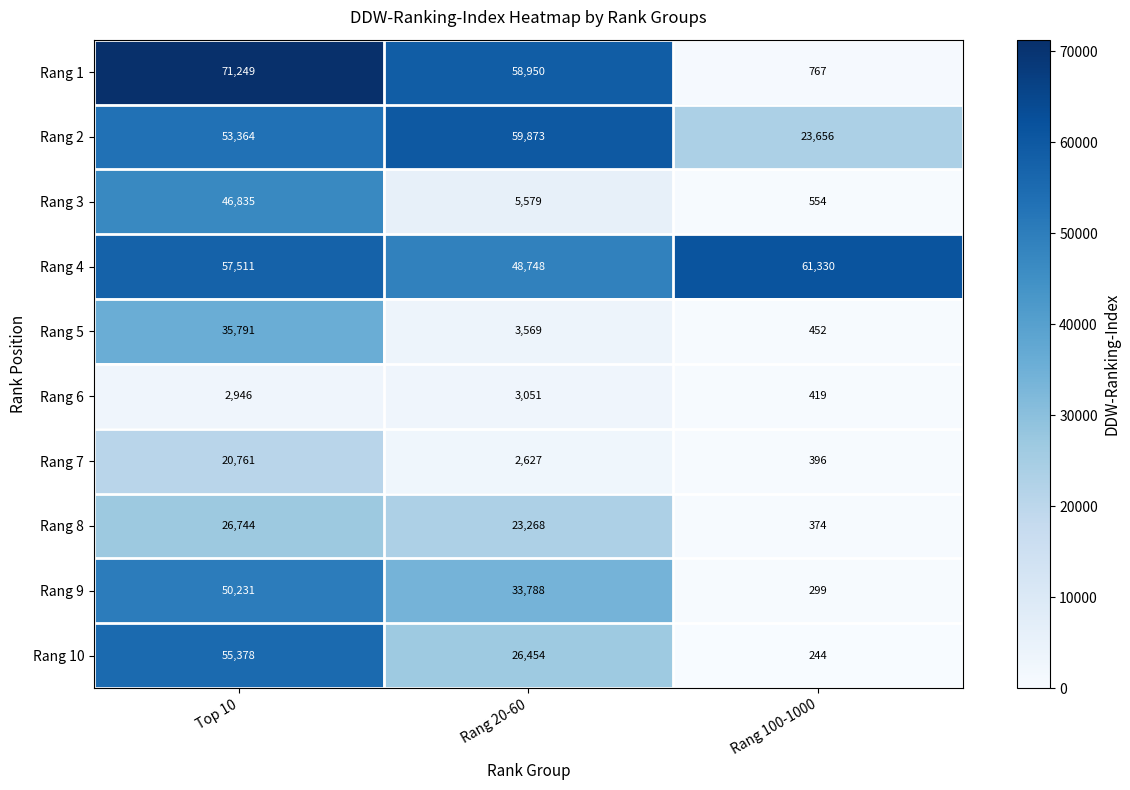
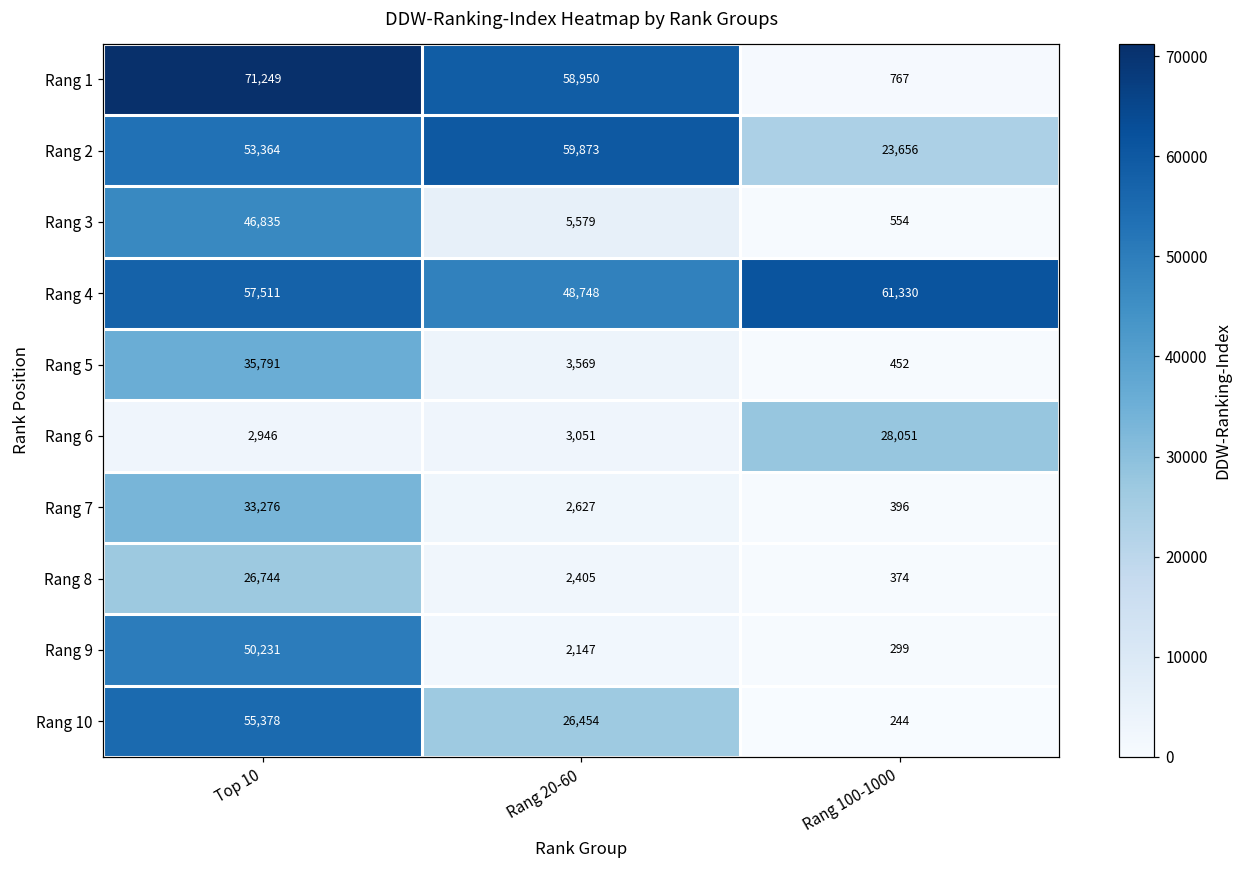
  {
    "Rang 1": {
      "Top 10": "71,249",
      "Rang 20-60": "58,950",
      "Rang 100-1000": "767"
    },
    "Rang 2": {
      "Top 10": "53,364",
      "Rang 20-60": "59,873",
      "Rang 100-1000": "23,656"
    },
    "Rang 3": {
      "Top 10": "46,835",
      "Rang 20-60": "5,579",
      "Rang 100-1000": "554"
    },
    "Rang 4": {
      "Top 10": "57,511",
      "Rang 20-60": "48,748",
      "Rang 100-1000": "61,330"
    },
    "Rang 5": {
      "Top 10": "35,791",
      "Rang 20-60": "3,569",
      "Rang 100-1000": "452"
    },
    "Rang 6": {
      "Top 10": "2,946",
      "Rang 20-60": "3,051",
-     "Rang 100-1000": "419"
+     "Rang 100-1000": "28,051"
    },
    "Rang 7": {
-     "Top 10": "20,761",
+     "Top 10": "33,276",
      "Rang 20-60": "2,627",
      "Rang 100-1000": "396"
    },
    "Rang 8": {
      "Top 10": "26,744",
-     "Rang 20-60": "23,268",
+     "Rang 20-60": "2,405",
      "Rang 100-1000": "374"
    },
    "Rang 9": {
      "Top 10": "50,231",
-     "Rang 20-60": "33,788",
+     "Rang 20-60": "2,147",
      "Rang 100-1000": "299"
    },
    "Rang 10": {
      "Top 10": "55,378",
      "Rang 20-60": "26,454",
      "Rang 100-1000": "244"
    }
  }
